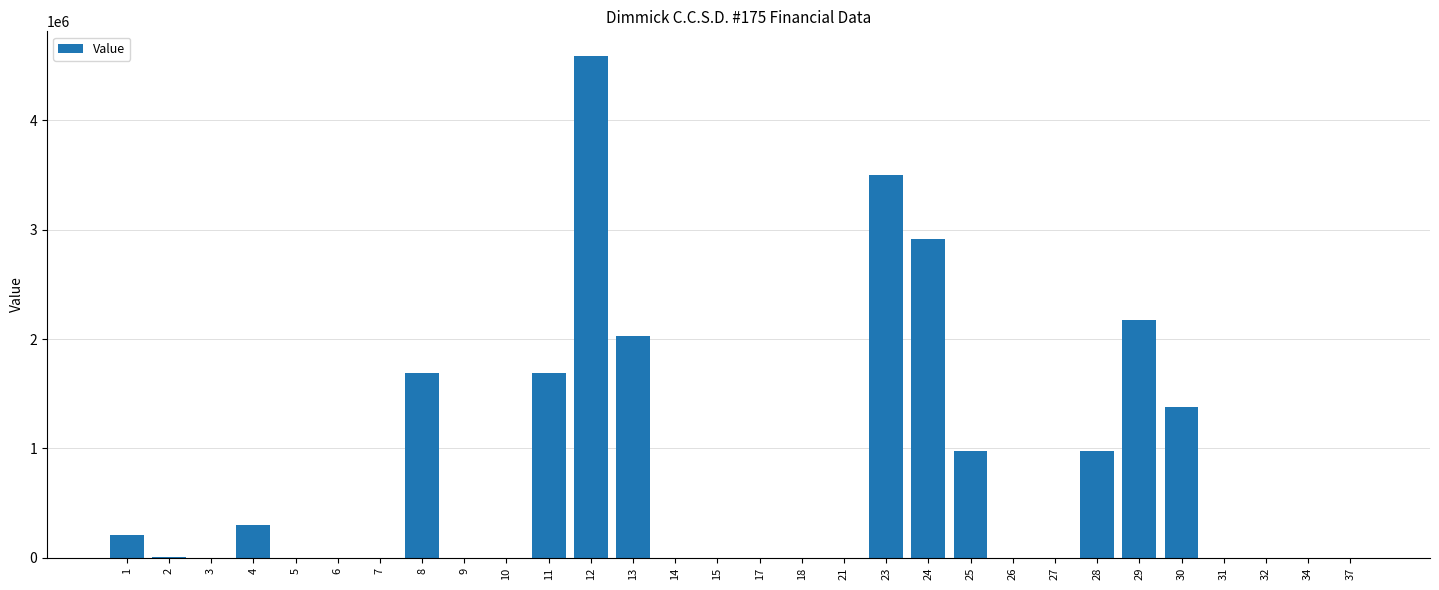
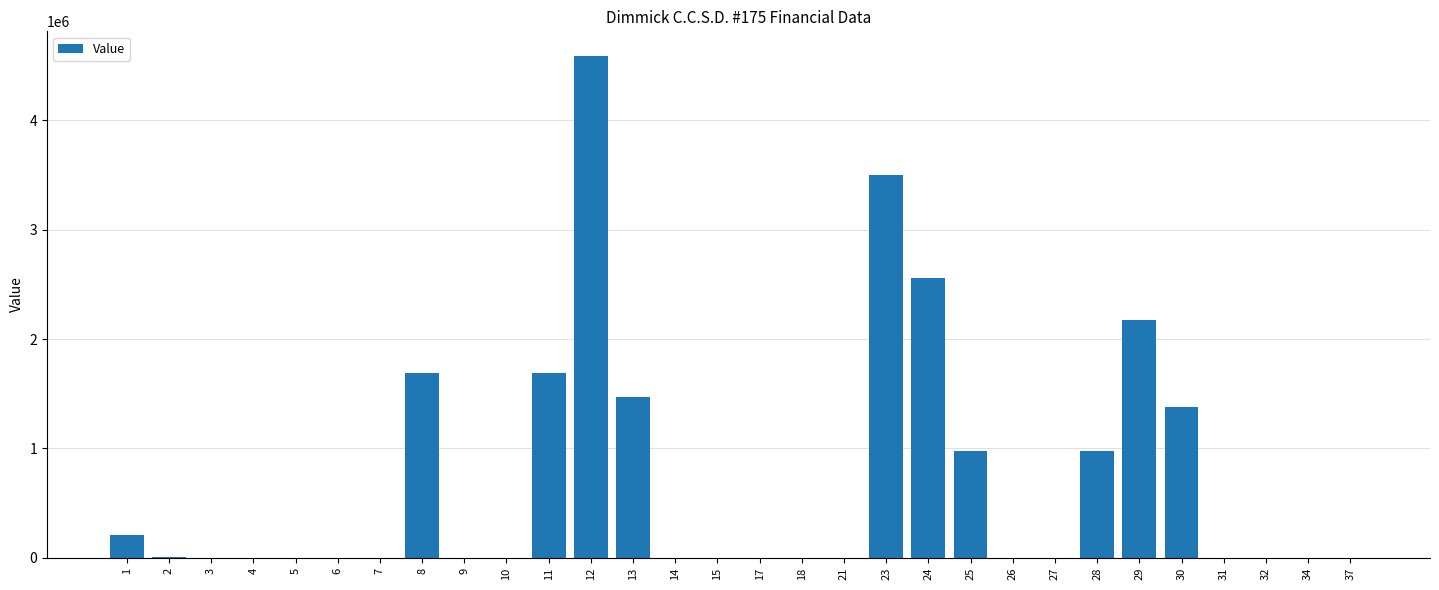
  {
    "1": 210000,
    "3": 0,
-   "4": 300000,
+   "4": 0,
    "5": 0,
    "6": 0,
    "7": 0,
    "8": 1690000,
    "9": 0,
    "10": 0,
    "11": 1690000,
    "12": 4580000,
-   "13": 2030000,
+   "13": 1470000,
    "14": 0,
    "15": 0,
    "17": 0,
    "18": 0,
    "21": 0,
    "23": 3500000,
-   "24": 2910000,
+   "24": 2560000,
    "25": 970000,
    "26": 0,
    "27": 0,
    "28": 970000,
    "29": 2170000,
    "30": 1380000,
    "31": 0,
    "32": 0,
    "34": 0,
    "37": 0
  }
